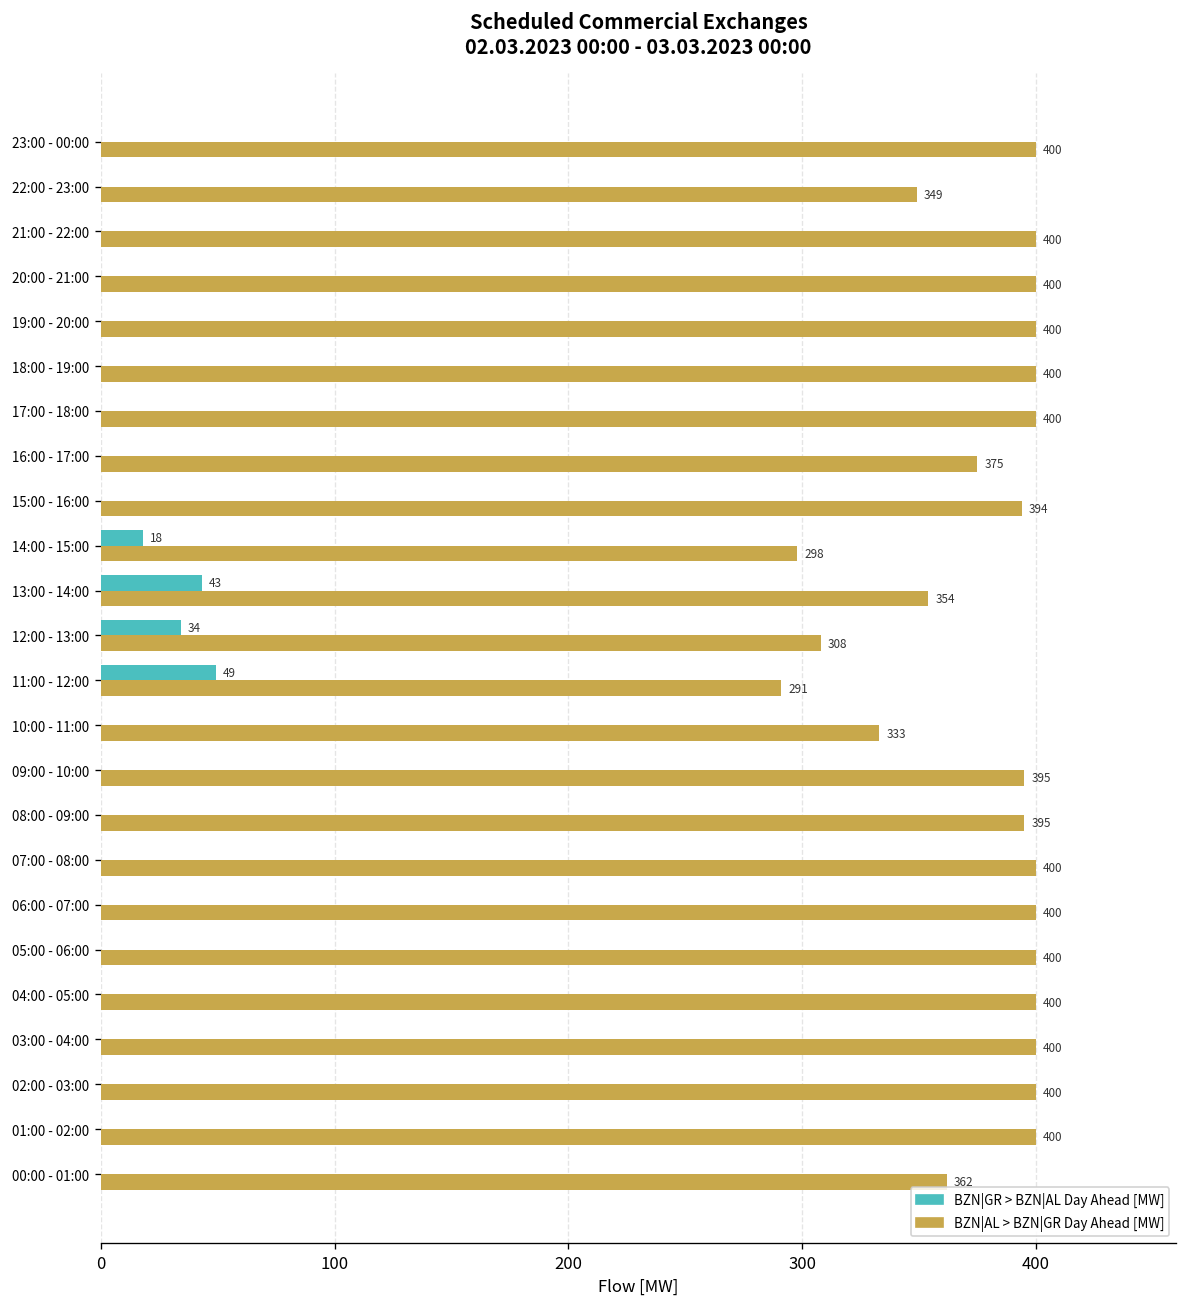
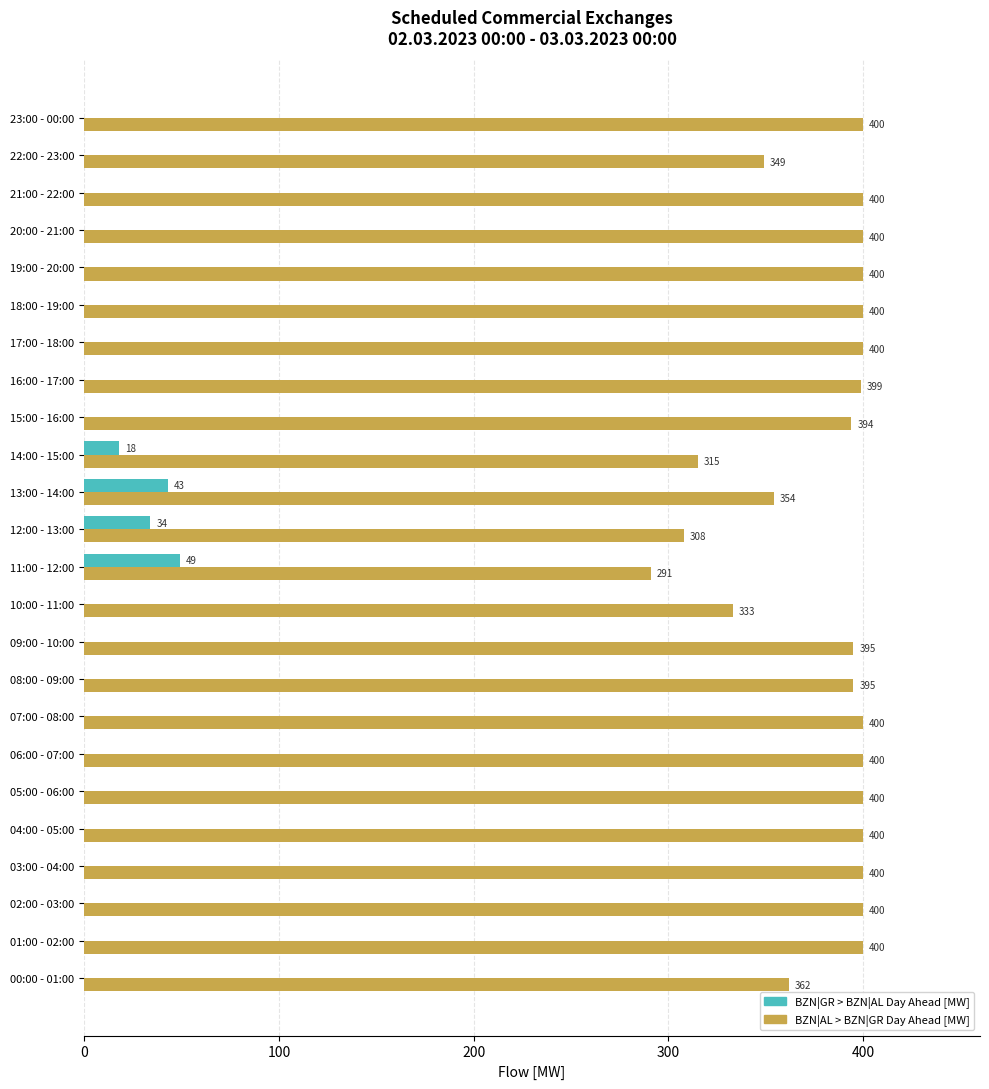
  {
    "BZN|GR > BZN|AL Day Ahead [MW]": {
      "14:00 - 15:00": 18,
      "13:00 - 14:00": 43,
      "12:00 - 13:00": 34,
      "11:00 - 12:00": 49
    },
    "BZN|AL > BZN|GR Day Ahead [MW]": {
      "23:00 - 00:00": 400,
      "22:00 - 23:00": 349,
      "21:00 - 22:00": 400,
      "20:00 - 21:00": 400,
      "19:00 - 20:00": 400,
      "18:00 - 19:00": 400,
      "17:00 - 18:00": 400,
-     "16:00 - 17:00": 375,
+     "16:00 - 17:00": 399,
      "15:00 - 16:00": 394,
-     "14:00 - 15:00": 298,
+     "14:00 - 15:00": 315,
      "13:00 - 14:00": 354,
      "12:00 - 13:00": 308,
      "11:00 - 12:00": 291,
      "10:00 - 11:00": 333,
      "09:00 - 10:00": 395,
      "08:00 - 09:00": 395,
      "07:00 - 08:00": 400,
      "06:00 - 07:00": 400,
      "05:00 - 06:00": 400,
      "04:00 - 05:00": 400,
      "03:00 - 04:00": 400,
      "02:00 - 03:00": 400,
      "01:00 - 02:00": 400,
      "00:00 - 01:00": 362
    }
  }
